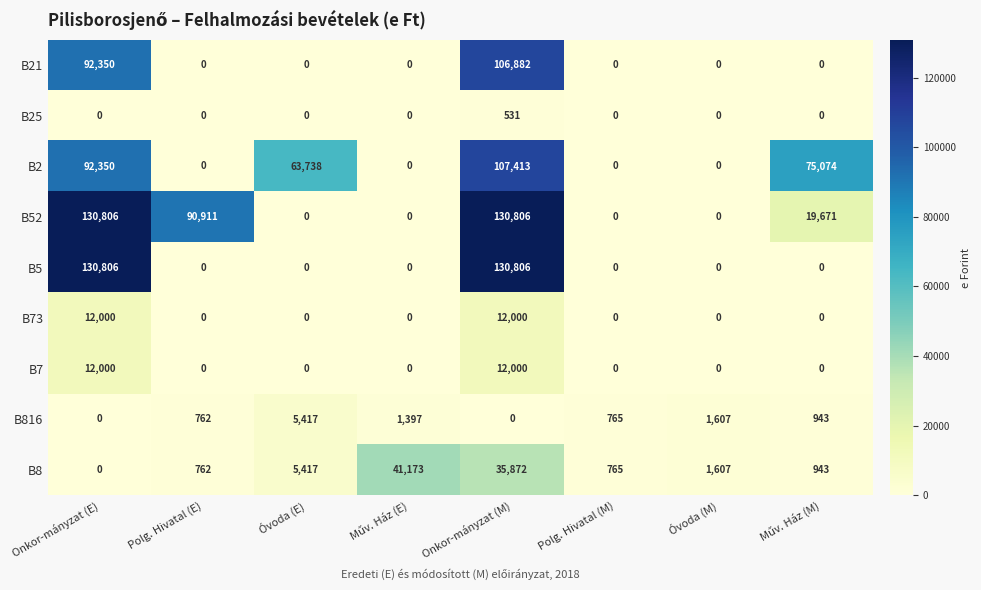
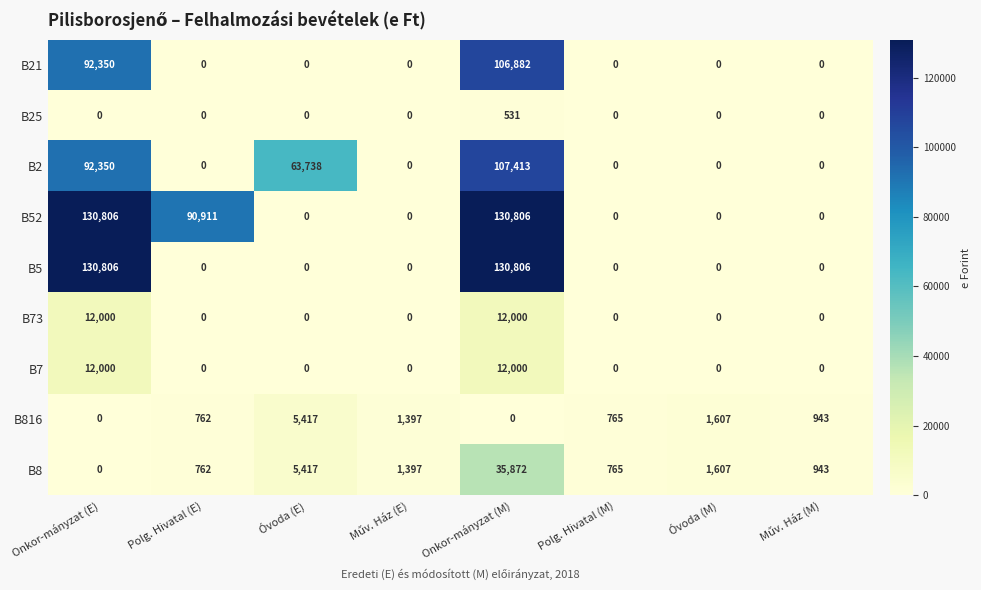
  {
    "B21": {
      "Onkor-mányzat (E)": "92,350",
      "Polg. Hivatal (E)": "0",
      "Óvoda (E)": "0",
      "Műv. Ház (E)": "0",
      "Onkor-mányzat (M)": "106,882",
      "Polg. Hivatal (M)": "0",
      "Óvoda (M)": "0",
      "Műv. Ház (M)": "0"
    },
    "B25": {
      "Onkor-mányzat (E)": "0",
      "Polg. Hivatal (E)": "0",
      "Óvoda (E)": "0",
      "Műv. Ház (E)": "0",
      "Onkor-mányzat (M)": "531",
      "Polg. Hivatal (M)": "0",
      "Óvoda (M)": "0",
      "Műv. Ház (M)": "0"
    },
    "B2": {
      "Onkor-mányzat (E)": "92,350",
      "Polg. Hivatal (E)": "0",
      "Óvoda (E)": "63,738",
      "Műv. Ház (E)": "0",
      "Onkor-mányzat (M)": "107,413",
      "Polg. Hivatal (M)": "0",
      "Óvoda (M)": "0",
-     "Műv. Ház (M)": "75,074"
+     "Műv. Ház (M)": "0"
    },
    "B52": {
      "Onkor-mányzat (E)": "130,806",
      "Polg. Hivatal (E)": "90,911",
      "Óvoda (E)": "0",
      "Műv. Ház (E)": "0",
      "Onkor-mányzat (M)": "130,806",
      "Polg. Hivatal (M)": "0",
      "Óvoda (M)": "0",
-     "Műv. Ház (M)": "19,671"
+     "Műv. Ház (M)": "0"
    },
    "B5": {
      "Onkor-mányzat (E)": "130,806",
      "Polg. Hivatal (E)": "0",
      "Óvoda (E)": "0",
      "Műv. Ház (E)": "0",
      "Onkor-mányzat (M)": "130,806",
      "Polg. Hivatal (M)": "0",
      "Óvoda (M)": "0",
      "Műv. Ház (M)": "0"
    },
    "B73": {
      "Onkor-mányzat (E)": "12,000",
      "Polg. Hivatal (E)": "0",
      "Óvoda (E)": "0",
      "Műv. Ház (E)": "0",
      "Onkor-mányzat (M)": "12,000",
      "Polg. Hivatal (M)": "0",
      "Óvoda (M)": "0",
      "Műv. Ház (M)": "0"
    },
    "B7": {
      "Onkor-mányzat (E)": "12,000",
      "Polg. Hivatal (E)": "0",
      "Óvoda (E)": "0",
      "Műv. Ház (E)": "0",
      "Onkor-mányzat (M)": "12,000",
      "Polg. Hivatal (M)": "0",
      "Óvoda (M)": "0",
      "Műv. Ház (M)": "0"
    },
    "B816": {
      "Onkor-mányzat (E)": "0",
      "Polg. Hivatal (E)": "762",
      "Óvoda (E)": "5,417",
      "Műv. Ház (E)": "1,397",
      "Onkor-mányzat (M)": "0",
      "Polg. Hivatal (M)": "765",
      "Óvoda (M)": "1,607",
      "Műv. Ház (M)": "943"
    },
    "B8": {
      "Onkor-mányzat (E)": "0",
      "Polg. Hivatal (E)": "762",
      "Óvoda (E)": "5,417",
-     "Műv. Ház (E)": "41,173",
+     "Műv. Ház (E)": "1,397",
      "Onkor-mányzat (M)": "35,872",
      "Polg. Hivatal (M)": "765",
      "Óvoda (M)": "1,607",
      "Műv. Ház (M)": "943"
    }
  }
